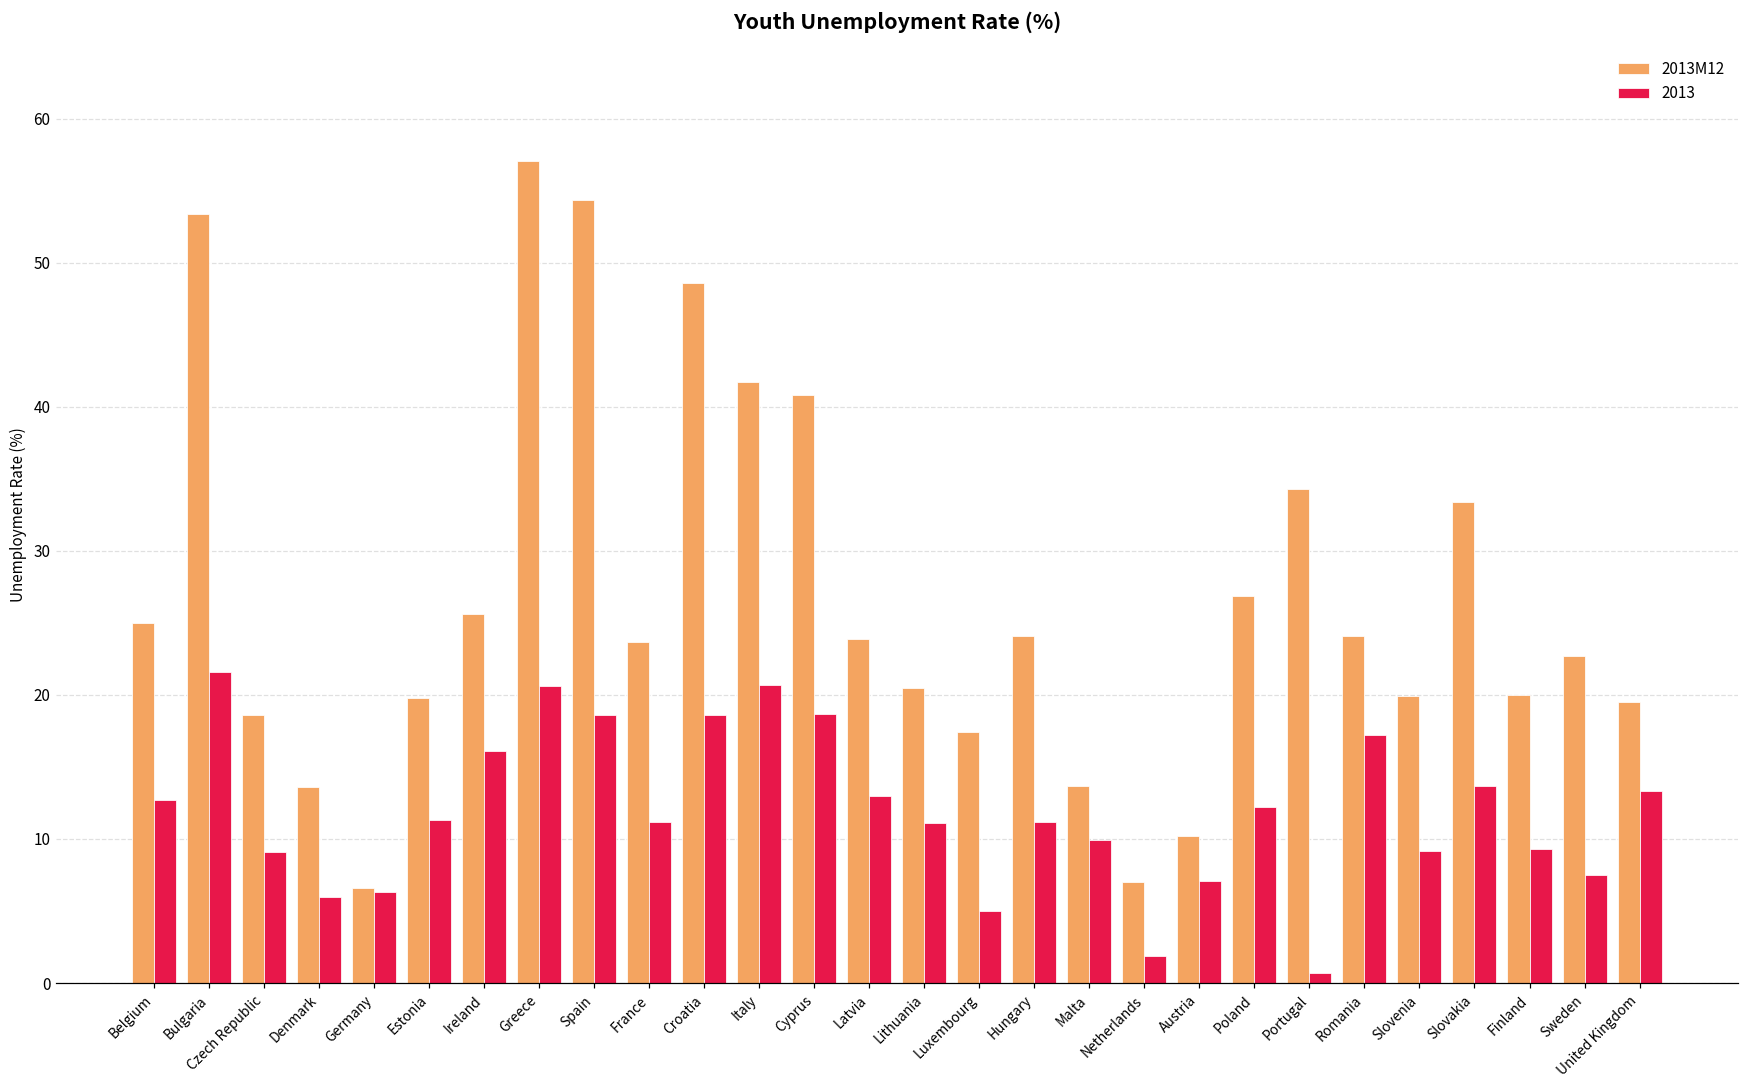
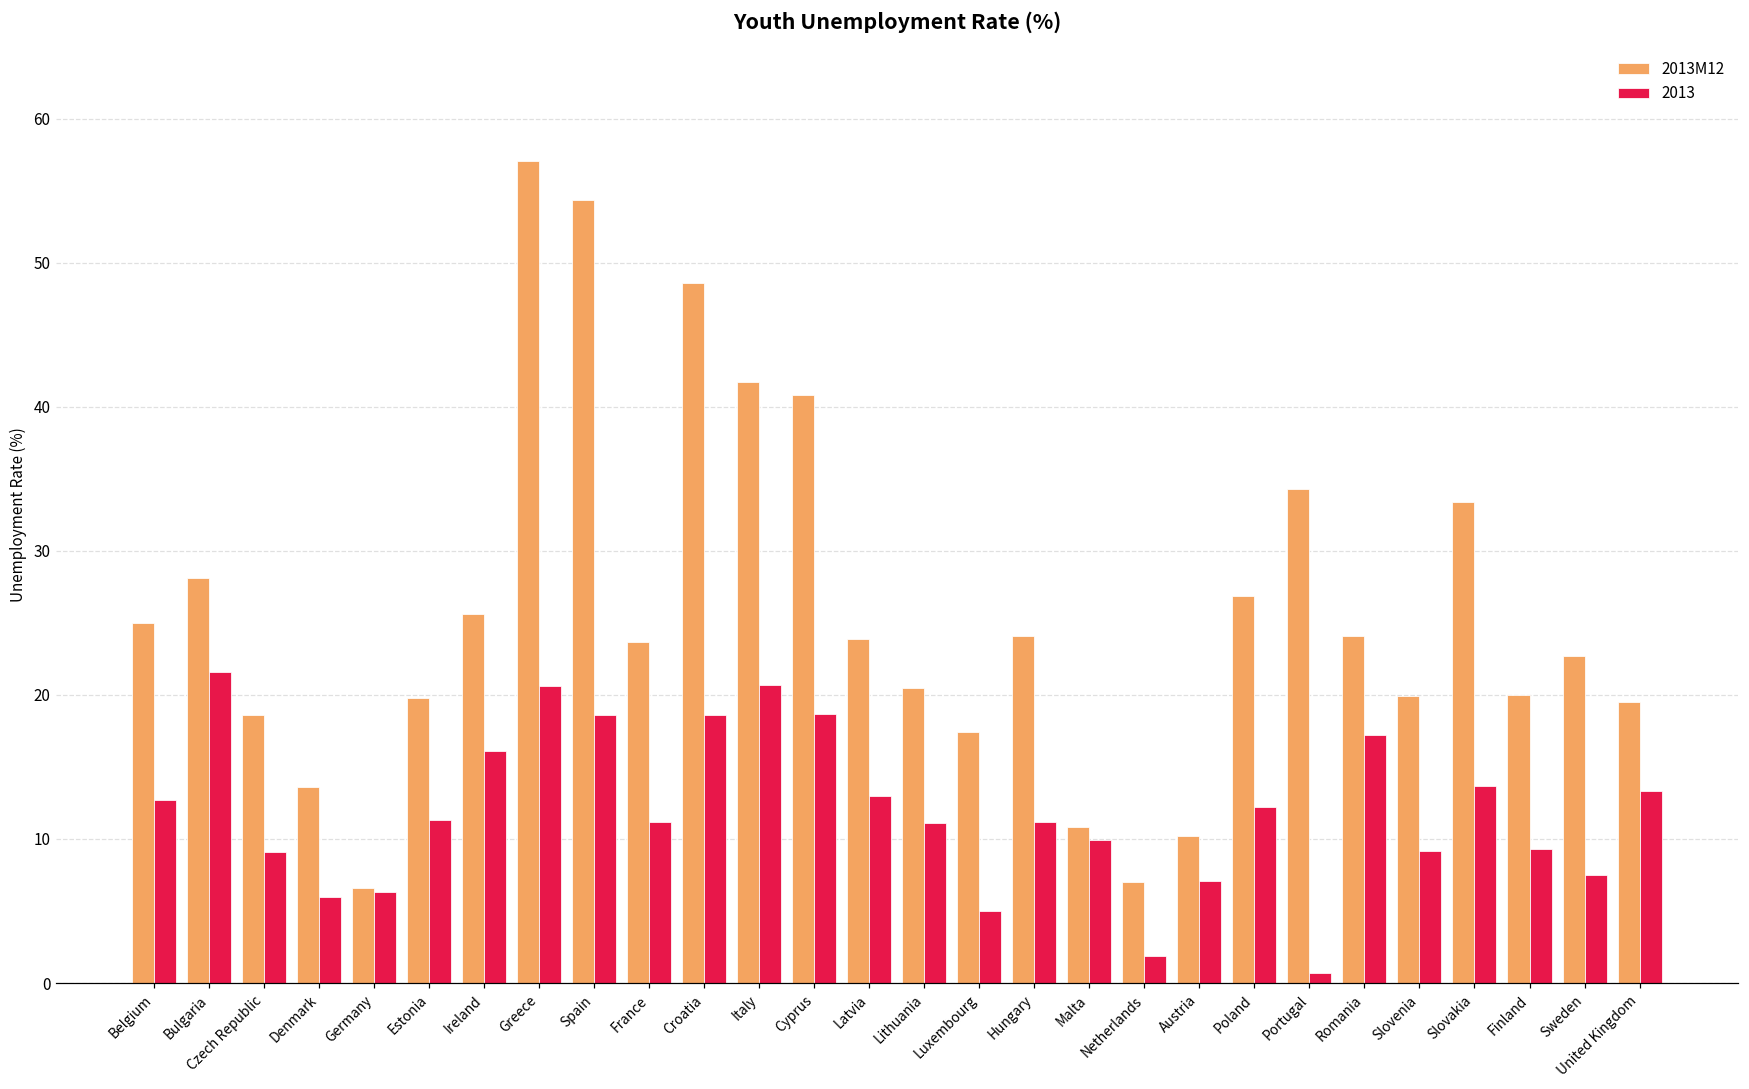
  {
    "2013M12": {
      "Belgium": 25.0,
-     "Bulgaria": 53.4,
+     "Bulgaria": 28.1,
      "Czech Republic": 18.6,
      "Denmark": 13.6,
      "Germany": 6.6,
      "Estonia": 19.8,
      "Ireland": 25.6,
      "Greece": 57.1,
      "Spain": 54.4,
      "France": 23.7,
      "Croatia": 48.6,
      "Italy": 41.7,
      "Cyprus": 40.8,
      "Latvia": 23.9,
      "Lithuania": 20.5,
      "Luxembourg": 17.4,
      "Hungary": 24.1,
-     "Malta": 13.7,
+     "Malta": 10.8,
      "Netherlands": 7.0,
      "Austria": 10.2,
      "Poland": 26.9,
      "Portugal": 34.3,
      "Romania": 24.1,
      "Slovenia": 19.9,
      "Slovakia": 33.4,
      "Finland": 20.0,
      "Sweden": 22.7,
      "United Kingdom": 19.5
    },
    "2013": {
      "Belgium": 12.7,
      "Bulgaria": 21.6,
      "Czech Republic": 9.1,
      "Denmark": 6.0,
      "Germany": 6.3,
      "Estonia": 11.3,
      "Ireland": 16.1,
      "Greece": 20.6,
      "Spain": 18.6,
      "France": 11.2,
      "Croatia": 18.6,
      "Italy": 20.7,
      "Cyprus": 18.7,
      "Latvia": 13.0,
      "Lithuania": 11.1,
      "Luxembourg": 5.0,
      "Hungary": 11.2,
      "Malta": 9.9,
      "Netherlands": 1.9,
      "Austria": 7.1,
      "Poland": 12.2,
      "Portugal": 0.7,
      "Romania": 17.2,
      "Slovenia": 9.2,
      "Slovakia": 13.7,
      "Finland": 9.3,
      "Sweden": 7.5,
      "United Kingdom": 13.3
    }
  }
